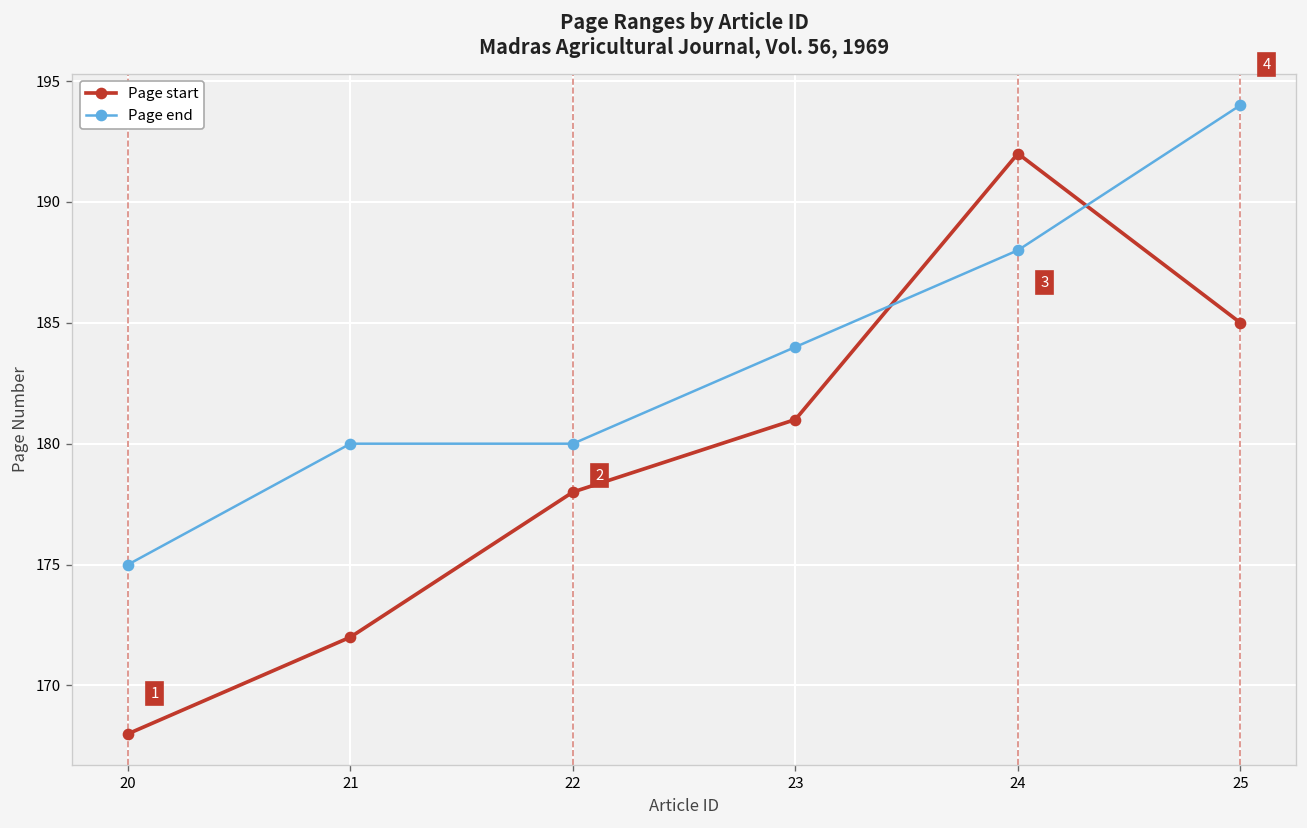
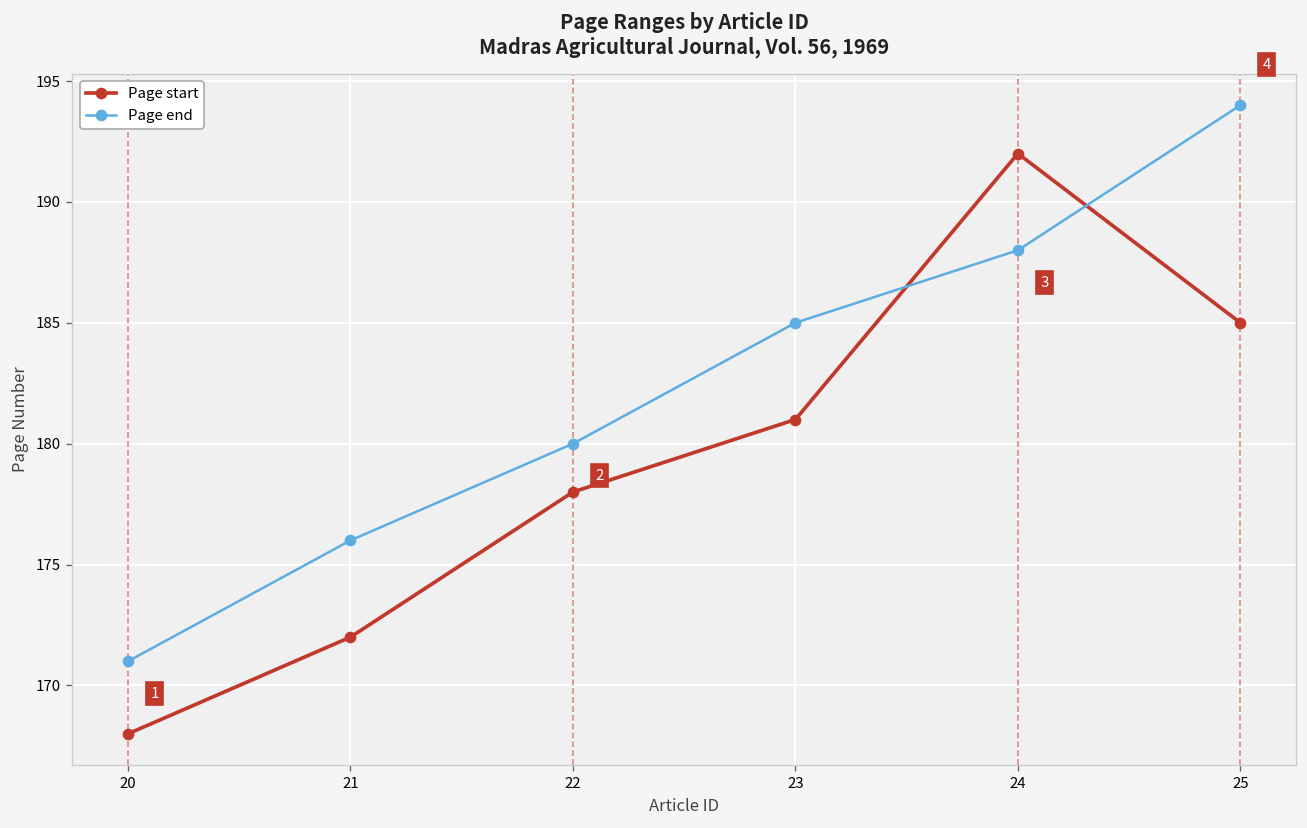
  {
    "Page start": {
      "20": 168,
      "21": 172,
      "23": 181,
      "24": 192,
      "25": 185
    },
    "Page end": {
-     "20": 175,
-     "21": 180,
+     "20": 171,
+     "21": 176,
      "22": 180,
-     "23": 184,
+     "23": 185,
      "24": 188,
      "25": 194
    }
  }
